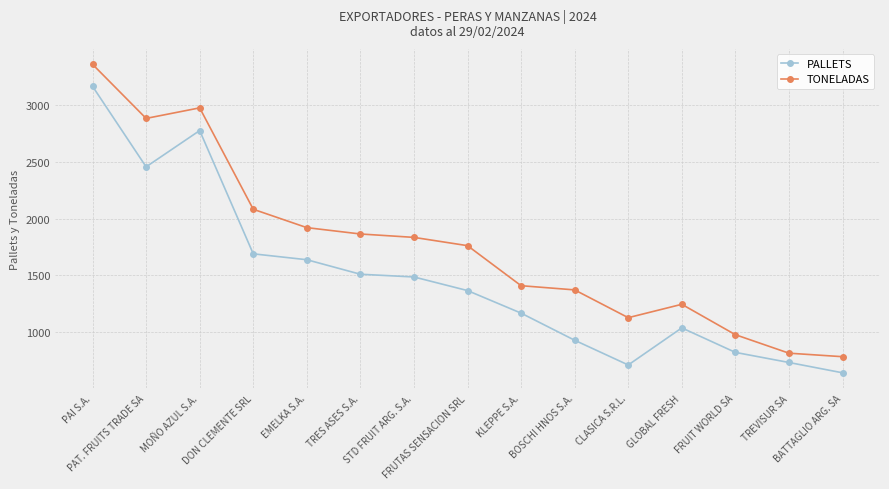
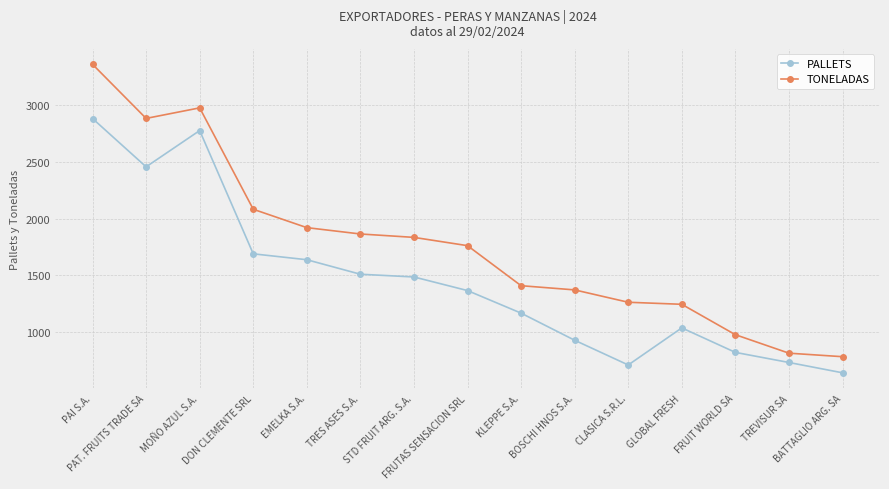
  {
    "PALLETS": {
-     "PAI S.A.": 3170,
+     "PAI S.A.": 2880,
      "PAT. FRUITS TRADE SA": 2460,
      "MOÑO AZUL S.A.": 2780,
      "DON CLEMENTE SRL": 1690,
      "EMELKA S.A.": 1640,
      "TRES ASES S.A.": 1510,
      "STD FRUIT ARG. S.A.": 1490,
      "FRUTAS SENSACION SRL": 1370,
      "KLEPPE S.A.": 1170,
      "BOSCHI HNOS S.A.": 930,
      "CLASICA S.R.L.": 710,
      "GLOBAL FRESH": 1040,
      "FRUIT WORLD SA": 820,
      "TREVISUR SA": 730,
      "BATTAGLIO ARG. SA": 640
    },
    "TONELADAS": {
      "PAI S.A.": 3360,
      "PAT. FRUITS TRADE SA": 2880,
      "MOÑO AZUL S.A.": 2980,
      "DON CLEMENTE SRL": 2080,
      "EMELKA S.A.": 1920,
      "TRES ASES S.A.": 1860,
      "STD FRUIT ARG. S.A.": 1830,
      "FRUTAS SENSACION SRL": 1760,
      "KLEPPE S.A.": 1410,
      "BOSCHI HNOS S.A.": 1370,
-     "CLASICA S.R.L.": 1130,
+     "CLASICA S.R.L.": 1260,
      "GLOBAL FRESH": 1240,
      "FRUIT WORLD SA": 980,
      "TREVISUR SA": 810,
      "BATTAGLIO ARG. SA": 780
    }
  }
